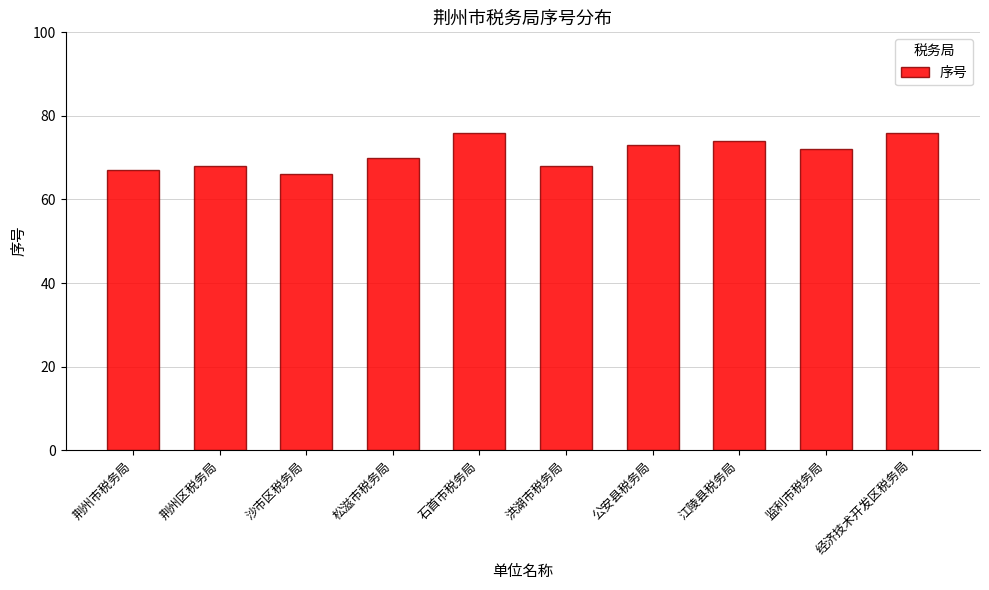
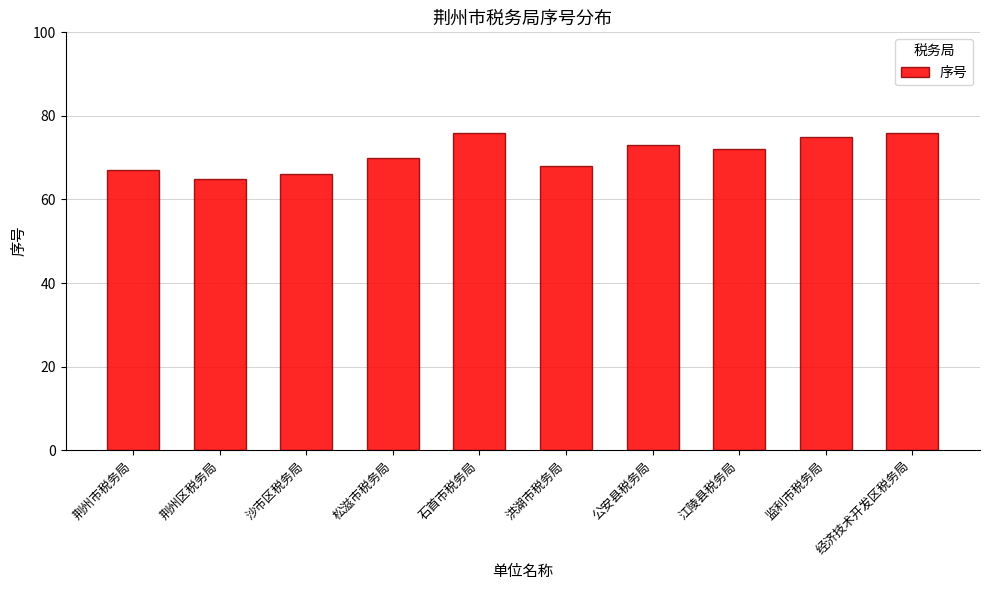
  {
    "荆州市税务局": 67,
-   "荆州区税务局": 68,
+   "荆州区税务局": 65,
    "沙市区税务局": 66,
    "松滋市税务局": 70,
    "石首市税务局": 76,
    "洪湖市税务局": 68,
    "公安县税务局": 73,
-   "江陵县税务局": 74,
-   "监利市税务局": 72,
+   "江陵县税务局": 72,
+   "监利市税务局": 75,
    "经济技术开发区税务局": 76
  }
